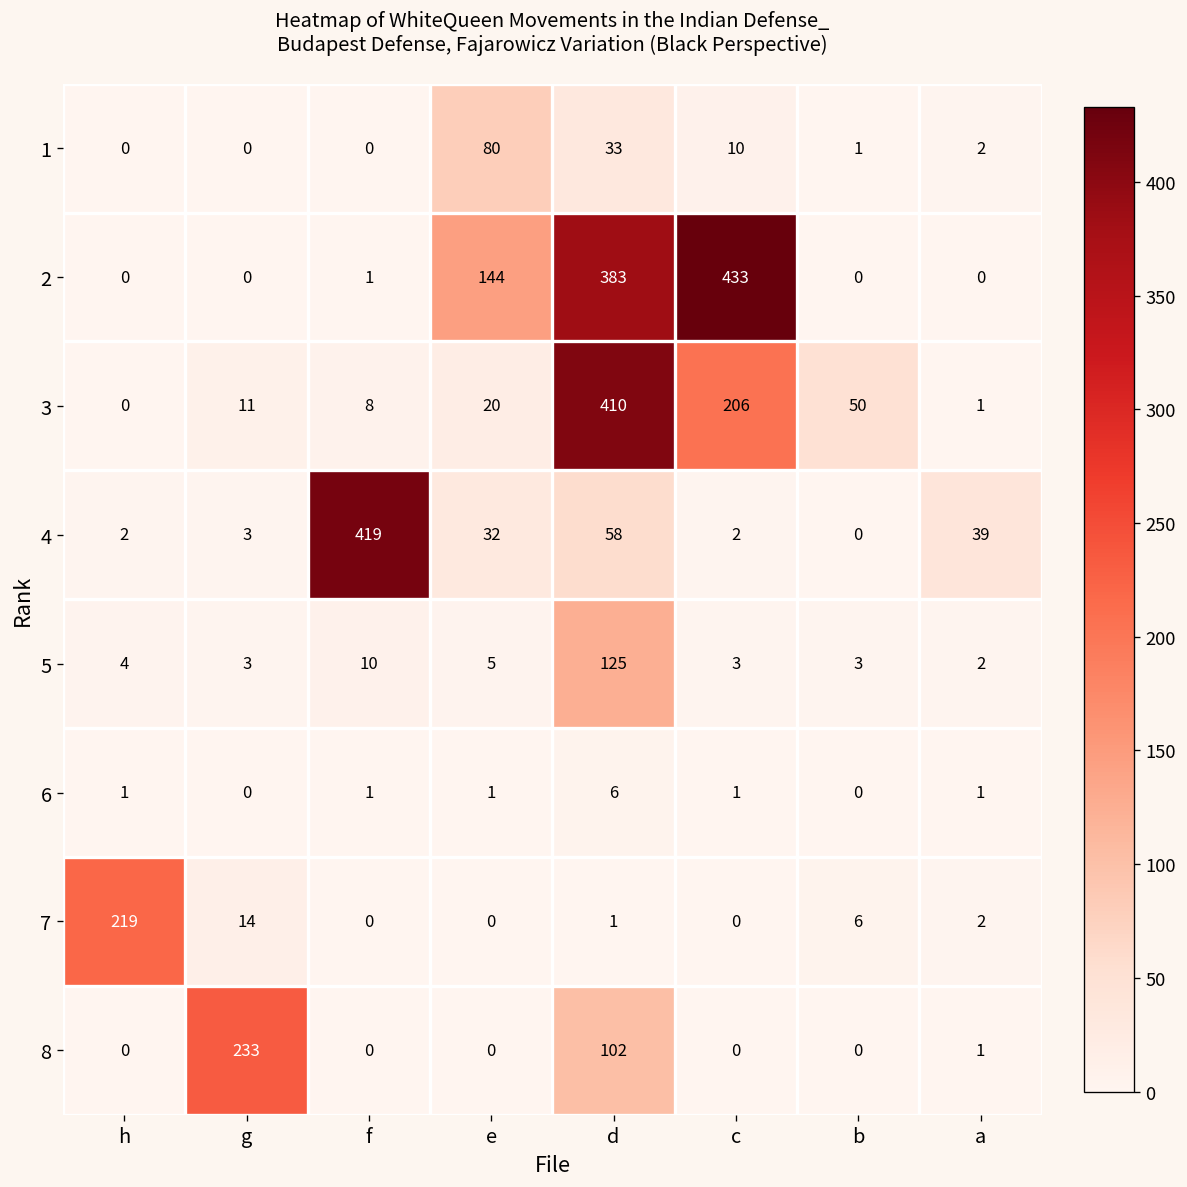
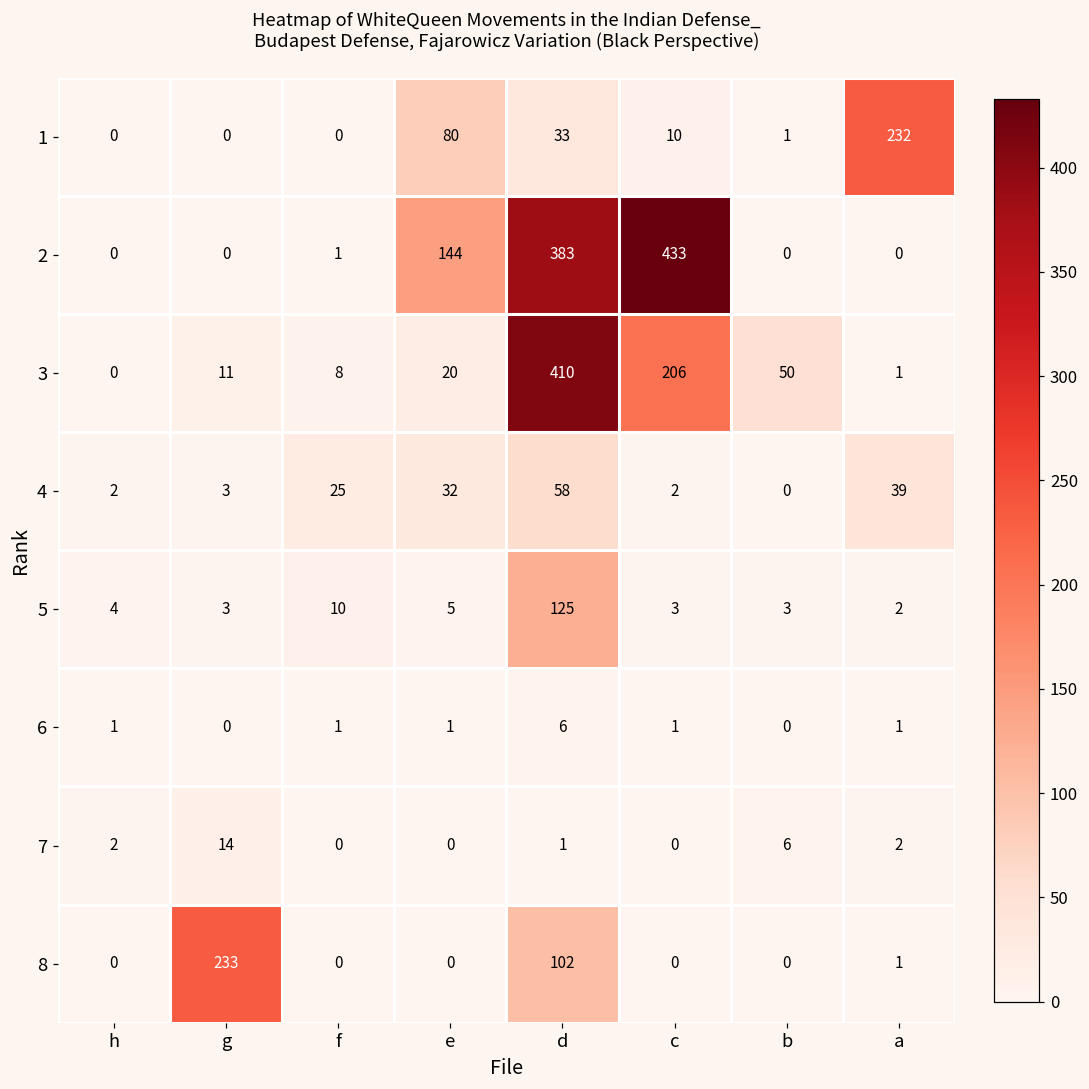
  {
    "1": {
      "h": 0,
      "g": 0,
      "f": 0,
      "e": 80,
      "d": 33,
      "c": 10,
      "b": 1,
-     "a": 2
+     "a": 232
    },
    "2": {
      "h": 0,
      "g": 0,
      "f": 1,
      "e": 144,
      "d": 383,
      "c": 433,
      "b": 0,
      "a": 0
    },
    "3": {
      "h": 0,
      "g": 11,
      "f": 8,
      "e": 20,
      "d": 410,
      "c": 206,
      "b": 50,
      "a": 1
    },
    "4": {
      "h": 2,
      "g": 3,
-     "f": 419,
+     "f": 25,
      "e": 32,
      "d": 58,
      "c": 2,
      "b": 0,
      "a": 39
    },
    "5": {
      "h": 4,
      "g": 3,
      "f": 10,
      "e": 5,
      "d": 125,
      "c": 3,
      "b": 3,
      "a": 2
    },
    "6": {
      "h": 1,
      "g": 0,
      "f": 1,
      "e": 1,
      "d": 6,
      "c": 1,
      "b": 0,
      "a": 1
    },
    "7": {
-     "h": 219,
+     "h": 2,
      "g": 14,
      "f": 0,
      "e": 0,
      "d": 1,
      "c": 0,
      "b": 6,
      "a": 2
    },
    "8": {
      "h": 0,
      "g": 233,
      "f": 0,
      "e": 0,
      "d": 102,
      "c": 0,
      "b": 0,
      "a": 1
    }
  }
